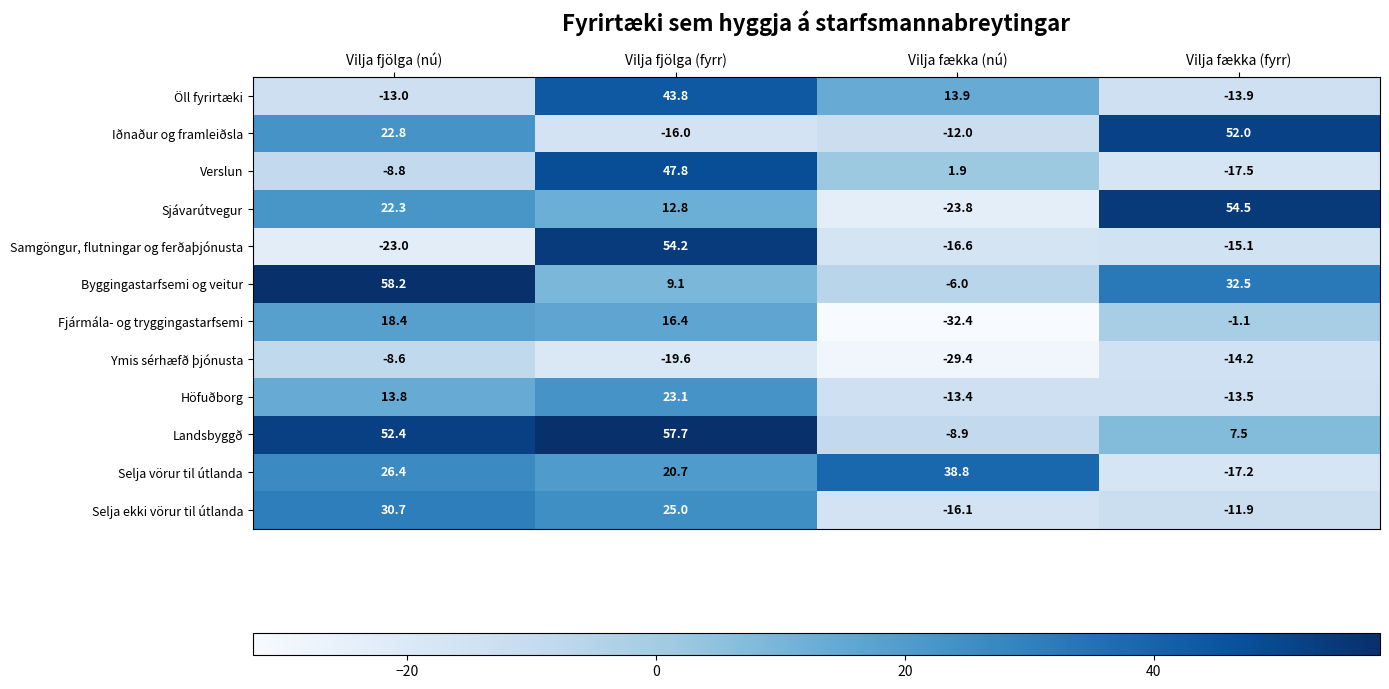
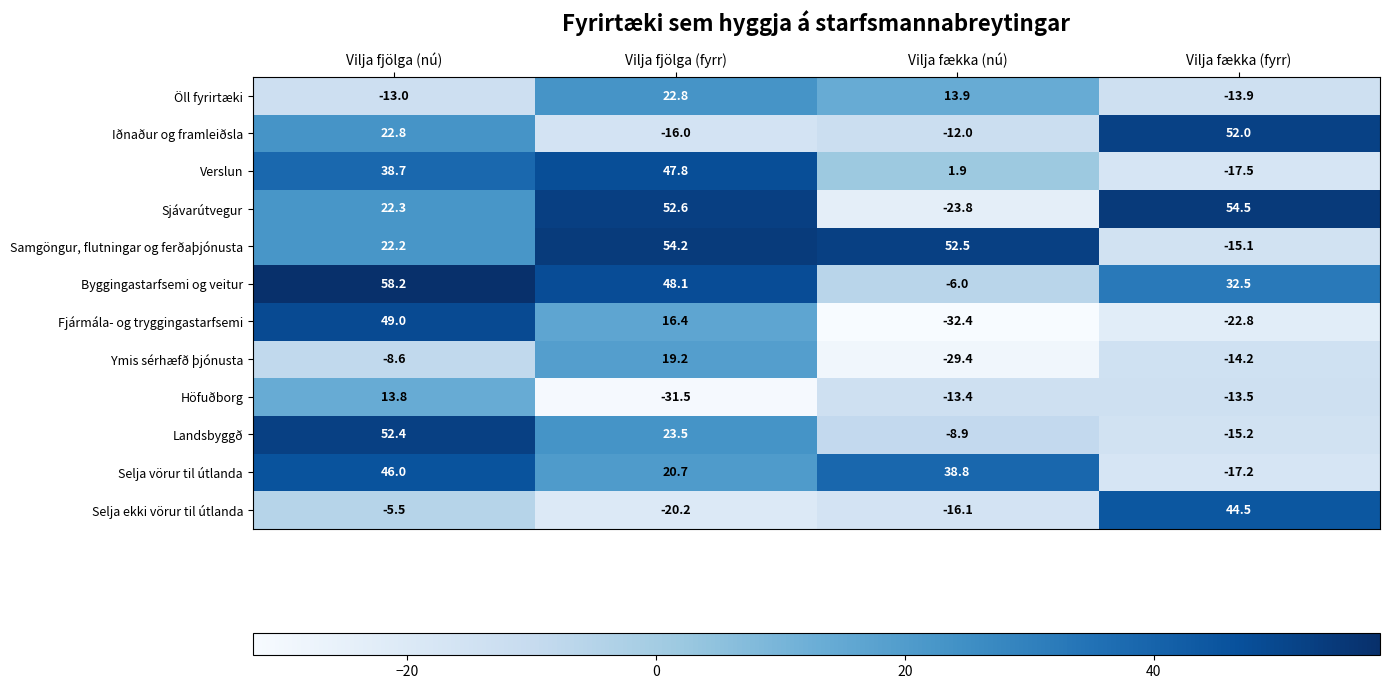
  {
    "Öll fyrirtæki": {
      "Vilja fjölga (nú)": -13.0,
-     "Vilja fjölga (fyrr)": 43.8,
+     "Vilja fjölga (fyrr)": 22.8,
      "Vilja fækka (nú)": 13.9,
      "Vilja fækka (fyrr)": -13.9
    },
    "Iðnaður og framleiðsla": {
      "Vilja fjölga (nú)": 22.8,
      "Vilja fjölga (fyrr)": -16.0,
      "Vilja fækka (nú)": -12.0,
      "Vilja fækka (fyrr)": 52.0
    },
    "Verslun": {
-     "Vilja fjölga (nú)": -8.8,
+     "Vilja fjölga (nú)": 38.7,
      "Vilja fjölga (fyrr)": 47.8,
      "Vilja fækka (nú)": 1.9,
      "Vilja fækka (fyrr)": -17.5
    },
    "Sjávarútvegur": {
      "Vilja fjölga (nú)": 22.3,
-     "Vilja fjölga (fyrr)": 12.8,
+     "Vilja fjölga (fyrr)": 52.6,
      "Vilja fækka (nú)": -23.8,
      "Vilja fækka (fyrr)": 54.5
    },
    "Samgöngur, flutningar og ferðaþjónusta": {
-     "Vilja fjölga (nú)": -23.0,
+     "Vilja fjölga (nú)": 22.2,
      "Vilja fjölga (fyrr)": 54.2,
-     "Vilja fækka (nú)": -16.6,
+     "Vilja fækka (nú)": 52.5,
      "Vilja fækka (fyrr)": -15.1
    },
    "Byggingastarfsemi og veitur": {
      "Vilja fjölga (nú)": 58.2,
-     "Vilja fjölga (fyrr)": 9.1,
+     "Vilja fjölga (fyrr)": 48.1,
      "Vilja fækka (nú)": -6.0,
      "Vilja fækka (fyrr)": 32.5
    },
    "Fjármála- og tryggingastarfsemi": {
-     "Vilja fjölga (nú)": 18.4,
+     "Vilja fjölga (nú)": 49.0,
      "Vilja fjölga (fyrr)": 16.4,
      "Vilja fækka (nú)": -32.4,
-     "Vilja fækka (fyrr)": -1.1
+     "Vilja fækka (fyrr)": -22.8
    },
    "Ymis sérhæfð þjónusta": {
      "Vilja fjölga (nú)": -8.6,
-     "Vilja fjölga (fyrr)": -19.6,
+     "Vilja fjölga (fyrr)": 19.2,
      "Vilja fækka (nú)": -29.4,
      "Vilja fækka (fyrr)": -14.2
    },
    "Höfuðborg": {
      "Vilja fjölga (nú)": 13.8,
-     "Vilja fjölga (fyrr)": 23.1,
+     "Vilja fjölga (fyrr)": -31.5,
      "Vilja fækka (nú)": -13.4,
      "Vilja fækka (fyrr)": -13.5
    },
    "Landsbyggð": {
      "Vilja fjölga (nú)": 52.4,
-     "Vilja fjölga (fyrr)": 57.7,
+     "Vilja fjölga (fyrr)": 23.5,
      "Vilja fækka (nú)": -8.9,
-     "Vilja fækka (fyrr)": 7.5
+     "Vilja fækka (fyrr)": -15.2
    },
    "Selja vörur til útlanda": {
-     "Vilja fjölga (nú)": 26.4,
+     "Vilja fjölga (nú)": 46.0,
      "Vilja fjölga (fyrr)": 20.7,
      "Vilja fækka (nú)": 38.8,
      "Vilja fækka (fyrr)": -17.2
    },
    "Selja ekki vörur til útlanda": {
-     "Vilja fjölga (nú)": 30.7,
-     "Vilja fjölga (fyrr)": 25.0,
+     "Vilja fjölga (nú)": -5.5,
+     "Vilja fjölga (fyrr)": -20.2,
      "Vilja fækka (nú)": -16.1,
-     "Vilja fækka (fyrr)": -11.9
+     "Vilja fækka (fyrr)": 44.5
    }
  }
